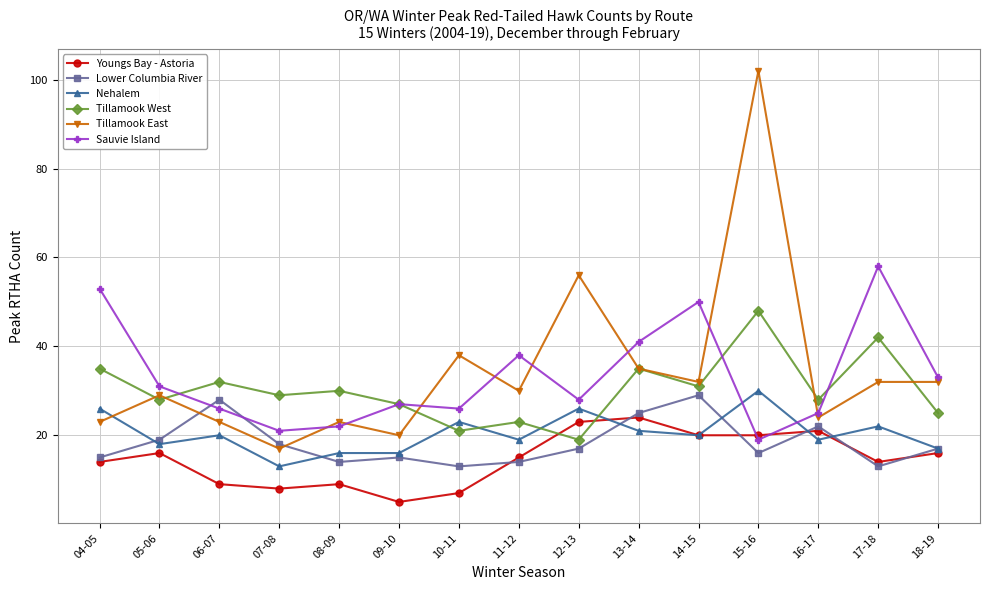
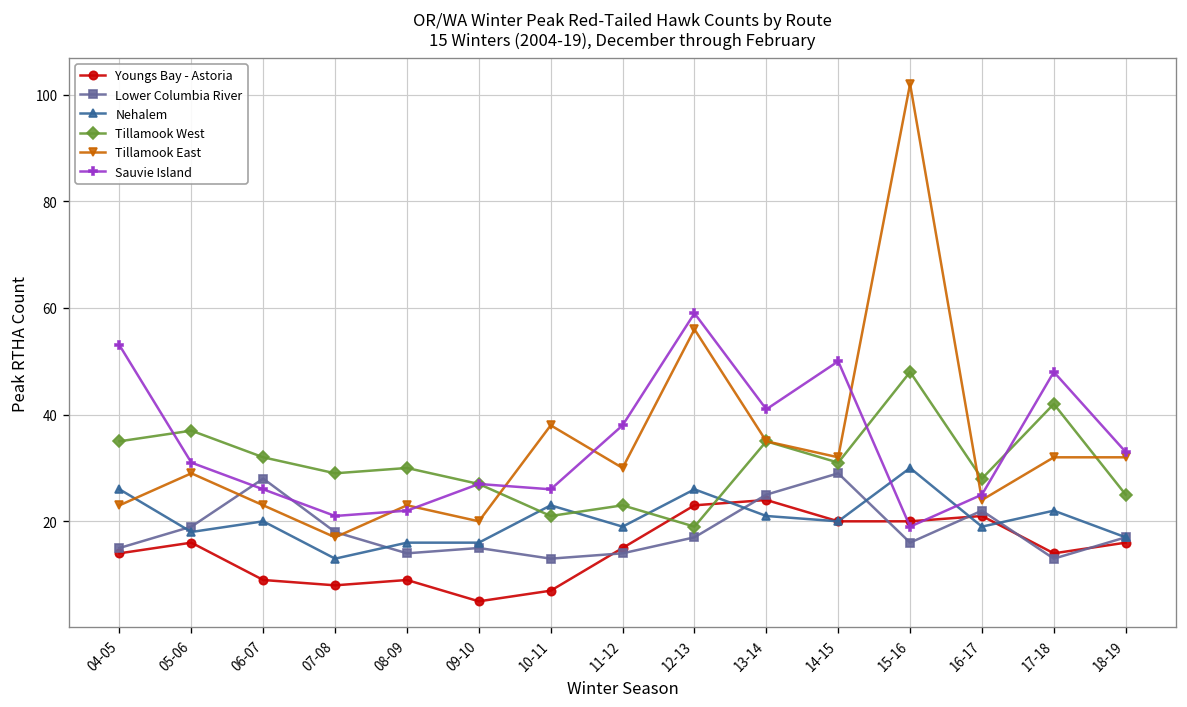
  {
    "Youngs Bay - Astoria": {
      "04-05": 14,
      "05-06": 16,
      "06-07": 9,
      "07-08": 8,
      "08-09": 9,
      "09-10": 5,
      "10-11": 7,
      "11-12": 15,
      "12-13": 23,
      "13-14": 24,
      "15-16": 20,
      "16-17": 21,
      "17-18": 14,
      "18-19": 16
    },
    "Tillamook West": {
      "04-05": 35,
-     "05-06": 28,
+     "05-06": 37,
      "06-07": 32,
      "07-08": 29,
      "08-09": 30,
      "10-11": 21,
      "11-12": 23,
      "12-13": 19,
      "14-15": 31,
      "15-16": 48,
      "16-17": 28,
      "17-18": 42,
      "18-19": 25
    },
    "Tillamook East": {
      "04-05": 23,
      "05-06": 29,
      "06-07": 23,
      "07-08": 17,
      "08-09": 23,
      "09-10": 20,
      "10-11": 38,
      "11-12": 30,
      "12-13": 56,
      "14-15": 32,
      "15-16": 102,
      "16-17": 24,
      "17-18": 32,
      "18-19": 32
    },
    "Sauvie Island": {
      "04-05": 53,
      "05-06": 31,
      "06-07": 26,
      "07-08": 21,
      "08-09": 22,
      "10-11": 26,
      "11-12": 38,
-     "12-13": 28,
+     "12-13": 59,
      "13-14": 41,
      "14-15": 50,
      "15-16": 19,
      "16-17": 25,
-     "17-18": 58,
+     "17-18": 48,
      "18-19": 33
    }
  }
